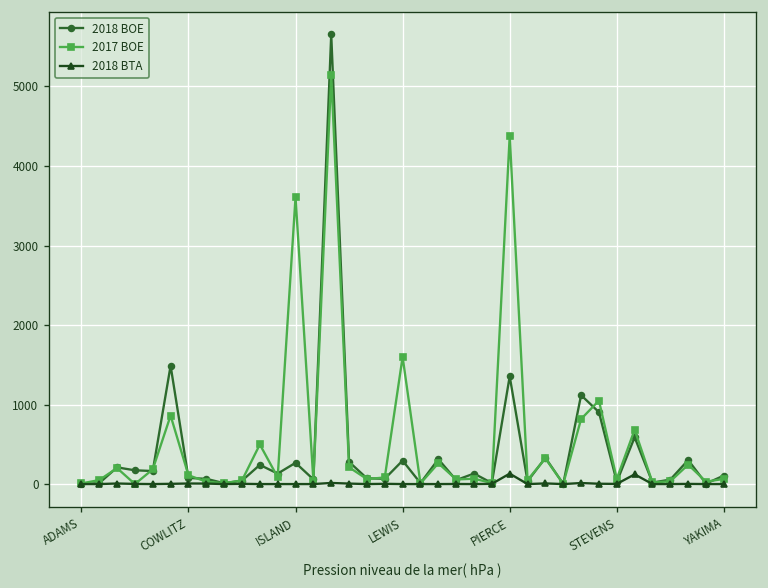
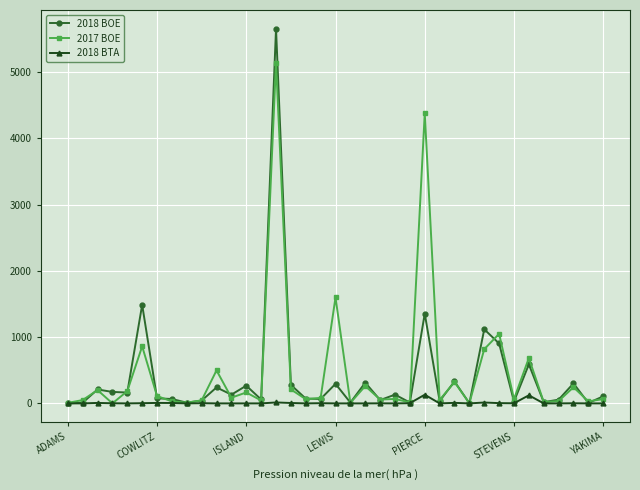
  {
    "2017 BOE": {
-     "ISLAND": 3600,
+     "ISLAND": 200,
      "LEWIS": 1600,
      "PIERCE": 4400,
      "YAKIMA": 100
    }
  }
